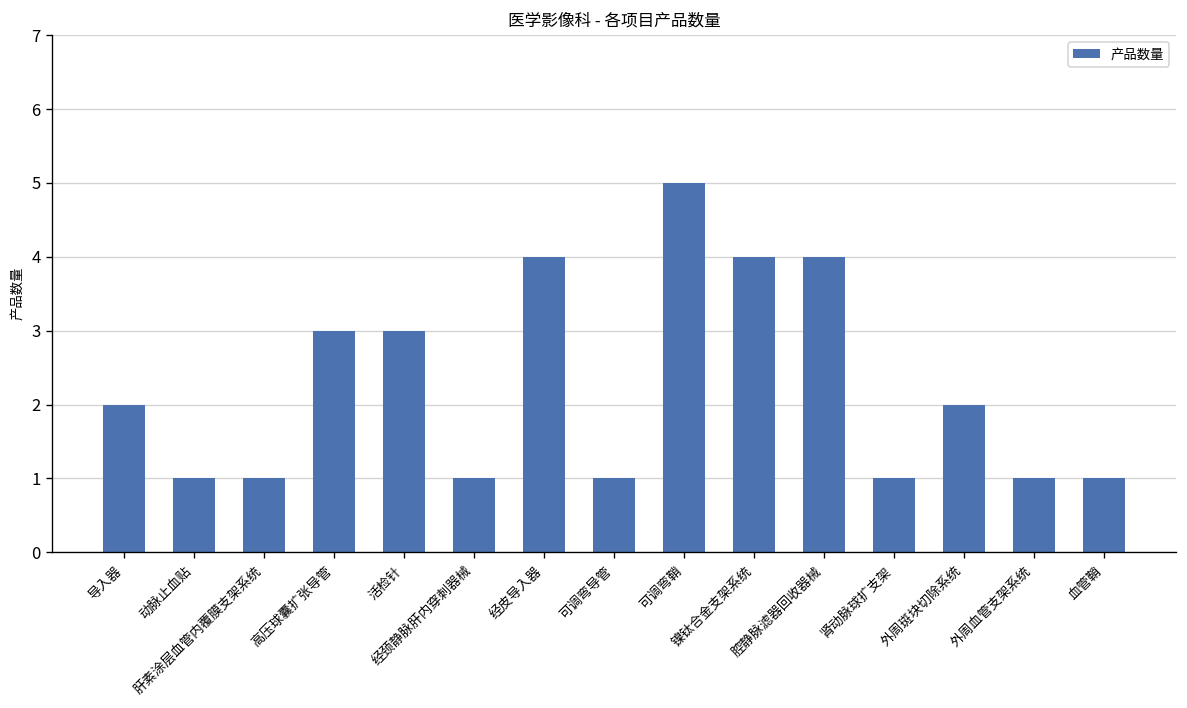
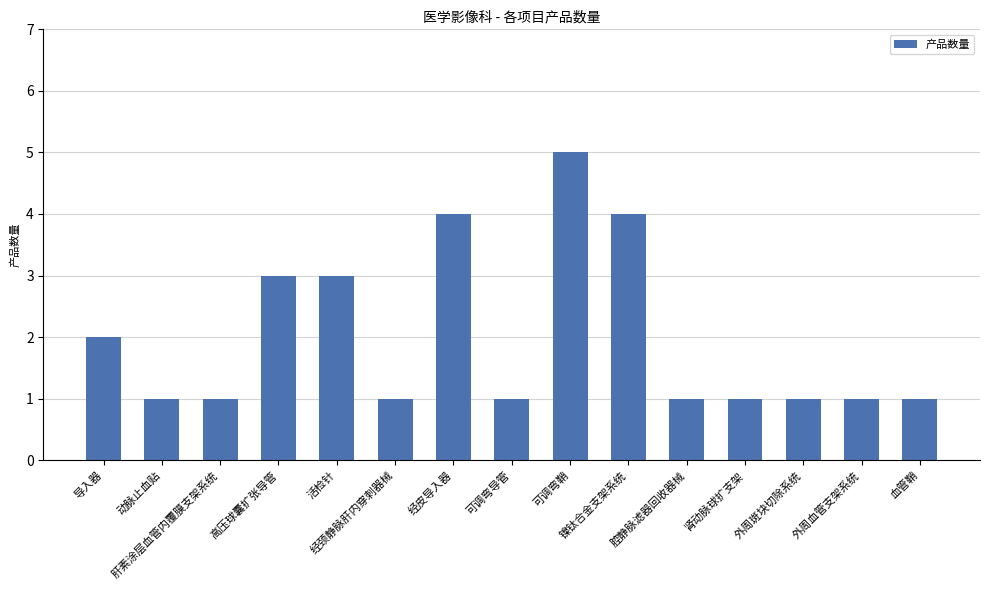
  {
    "导入器": 2,
    "动脉止血贴": 1,
    "肝素涂层血管内覆膜支架系统": 1,
    "高压球囊扩张导管": 3,
    "活检针": 3,
    "经颈静脉肝内穿刺器械": 1,
    "经皮导入器": 4,
    "可调弯导管": 1,
    "可调弯鞘": 5,
    "镍钛合金支架系统": 4,
-   "腔静脉滤器回收器械": 4,
+   "腔静脉滤器回收器械": 1,
    "肾动脉球扩支架": 1,
-   "外周斑块切除系统": 2,
+   "外周斑块切除系统": 1,
    "外周血管支架系统": 1,
    "血管鞘": 1
  }
